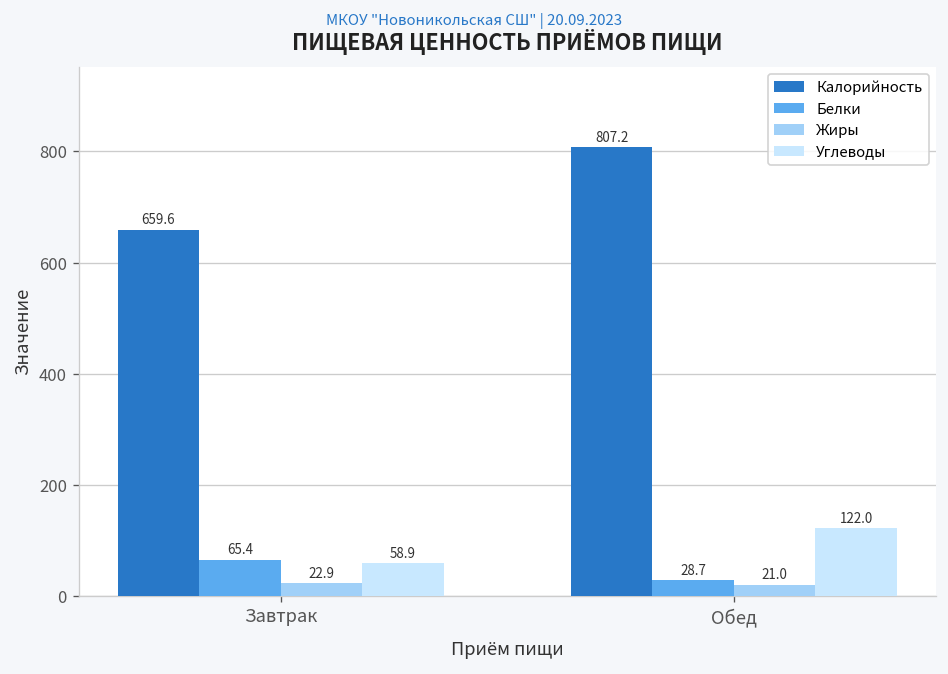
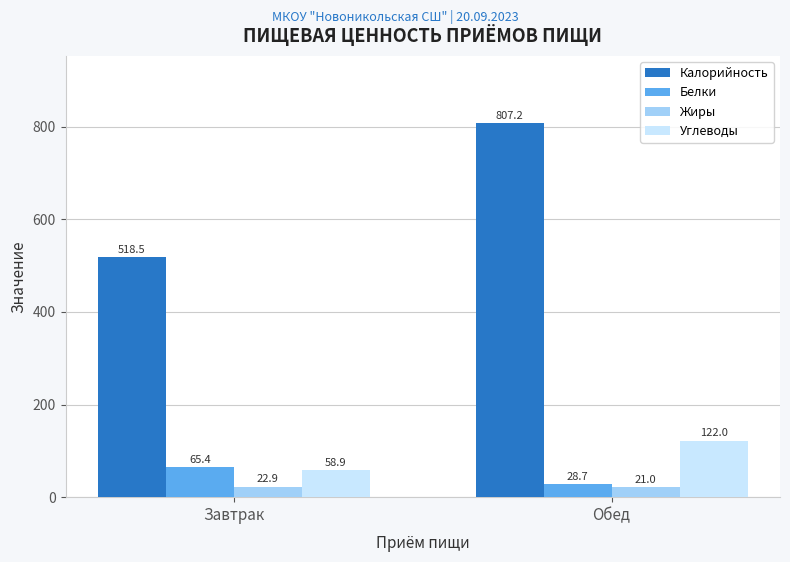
  {
    "Калорийность": {
-     "Завтрак": 659.6,
+     "Завтрак": 518.5,
      "Обед": 807.2
    },
    "Белки": {
      "Завтрак": 65.4,
      "Обед": 28.7
    }
  }
